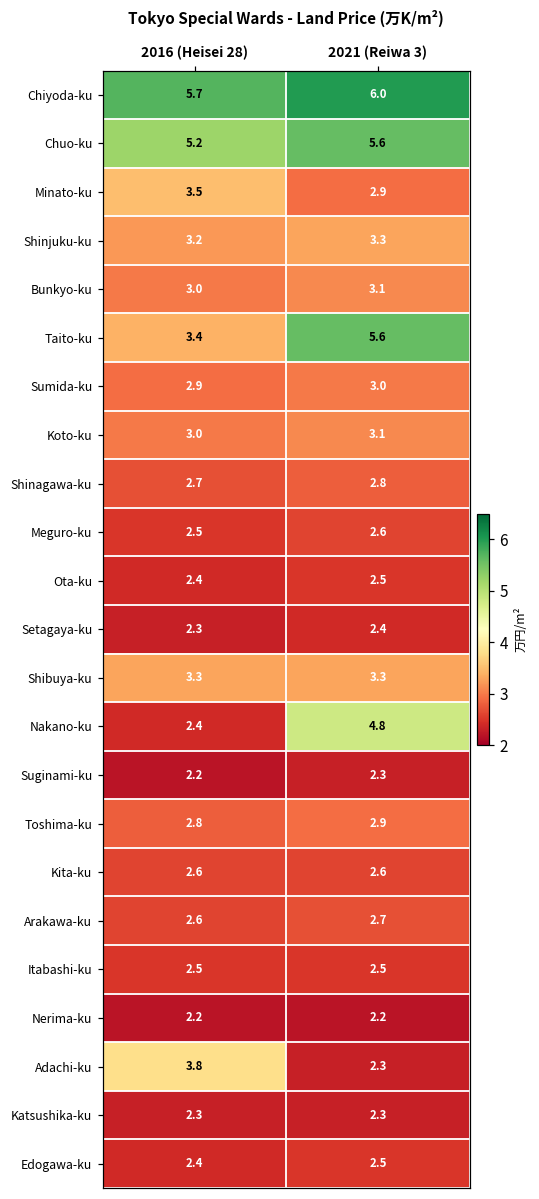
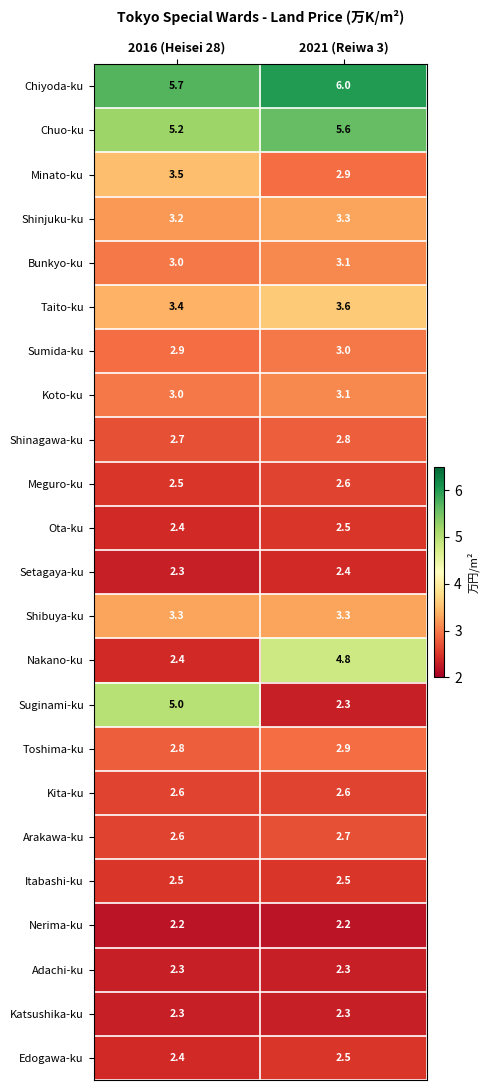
  {
    "Chiyoda-ku": {
      "2016 (Heisei 28)": 5.7,
      "2021 (Reiwa 3)": 6.0
    },
    "Chuo-ku": {
      "2016 (Heisei 28)": 5.2,
      "2021 (Reiwa 3)": 5.6
    },
    "Minato-ku": {
      "2016 (Heisei 28)": 3.5,
      "2021 (Reiwa 3)": 2.9
    },
    "Shinjuku-ku": {
      "2016 (Heisei 28)": 3.2,
      "2021 (Reiwa 3)": 3.3
    },
    "Bunkyo-ku": {
      "2016 (Heisei 28)": 3.0,
      "2021 (Reiwa 3)": 3.1
    },
    "Taito-ku": {
      "2016 (Heisei 28)": 3.4,
-     "2021 (Reiwa 3)": 5.6
+     "2021 (Reiwa 3)": 3.6
    },
    "Sumida-ku": {
      "2016 (Heisei 28)": 2.9,
      "2021 (Reiwa 3)": 3.0
    },
    "Koto-ku": {
      "2016 (Heisei 28)": 3.0,
      "2021 (Reiwa 3)": 3.1
    },
    "Shinagawa-ku": {
      "2016 (Heisei 28)": 2.7,
      "2021 (Reiwa 3)": 2.8
    },
    "Meguro-ku": {
      "2016 (Heisei 28)": 2.5,
      "2021 (Reiwa 3)": 2.6
    },
    "Ota-ku": {
      "2016 (Heisei 28)": 2.4,
      "2021 (Reiwa 3)": 2.5
    },
    "Setagaya-ku": {
      "2016 (Heisei 28)": 2.3,
      "2021 (Reiwa 3)": 2.4
    },
    "Shibuya-ku": {
      "2016 (Heisei 28)": 3.3,
      "2021 (Reiwa 3)": 3.3
    },
    "Nakano-ku": {
      "2016 (Heisei 28)": 2.4,
      "2021 (Reiwa 3)": 4.8
    },
    "Suginami-ku": {
-     "2016 (Heisei 28)": 2.2,
+     "2016 (Heisei 28)": 5.0,
      "2021 (Reiwa 3)": 2.3
    },
    "Toshima-ku": {
      "2016 (Heisei 28)": 2.8,
      "2021 (Reiwa 3)": 2.9
    },
    "Kita-ku": {
      "2016 (Heisei 28)": 2.6,
      "2021 (Reiwa 3)": 2.6
    },
    "Arakawa-ku": {
      "2016 (Heisei 28)": 2.6,
      "2021 (Reiwa 3)": 2.7
    },
    "Itabashi-ku": {
      "2016 (Heisei 28)": 2.5,
      "2021 (Reiwa 3)": 2.5
    },
    "Nerima-ku": {
      "2016 (Heisei 28)": 2.2,
      "2021 (Reiwa 3)": 2.2
    },
    "Adachi-ku": {
-     "2016 (Heisei 28)": 3.8,
+     "2016 (Heisei 28)": 2.3,
      "2021 (Reiwa 3)": 2.3
    },
    "Katsushika-ku": {
      "2016 (Heisei 28)": 2.3,
      "2021 (Reiwa 3)": 2.3
    },
    "Edogawa-ku": {
      "2016 (Heisei 28)": 2.4,
      "2021 (Reiwa 3)": 2.5
    }
  }
